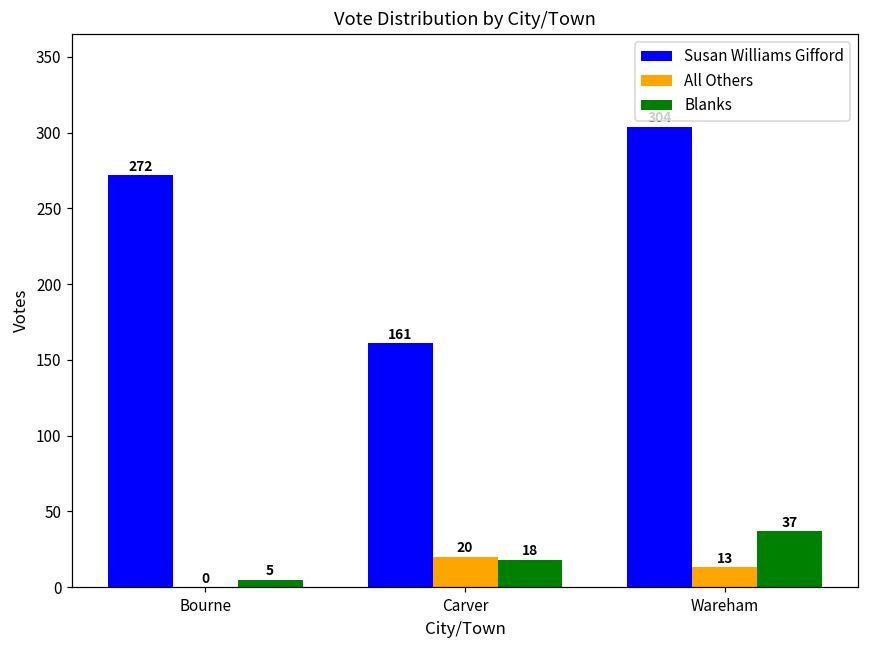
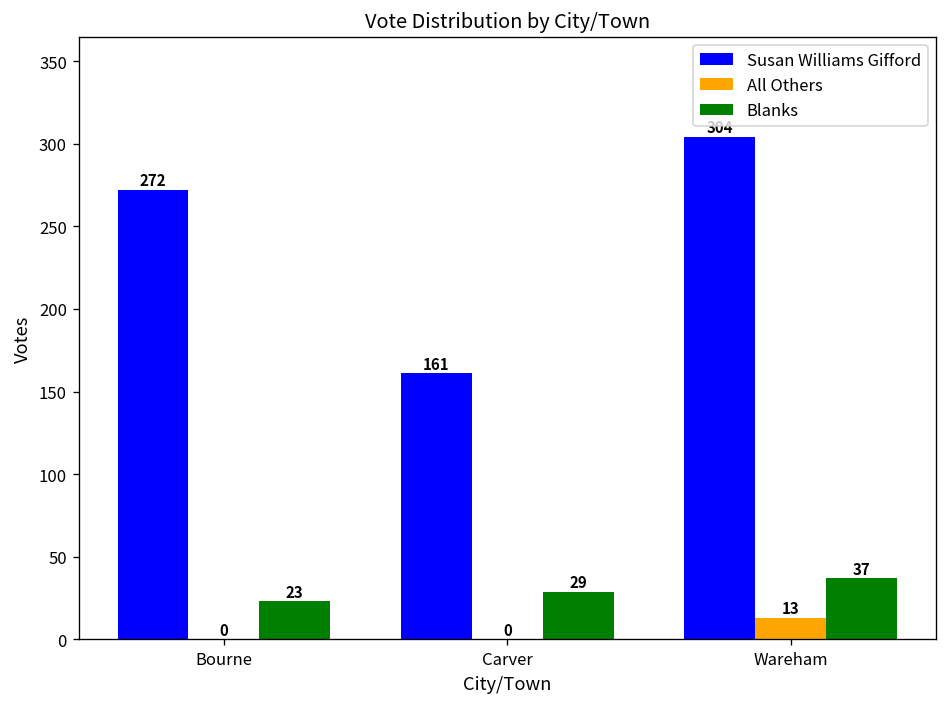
  {
    "Susan Williams Gifford": {
      "Bourne": 272,
      "Carver": 161
    },
    "All Others": {
      "Bourne": 0,
-     "Carver": 20,
+     "Carver": 0,
      "Wareham": 13
    },
    "Blanks": {
-     "Bourne": 5,
-     "Carver": 18,
+     "Bourne": 23,
+     "Carver": 29,
      "Wareham": 37
    }
  }
